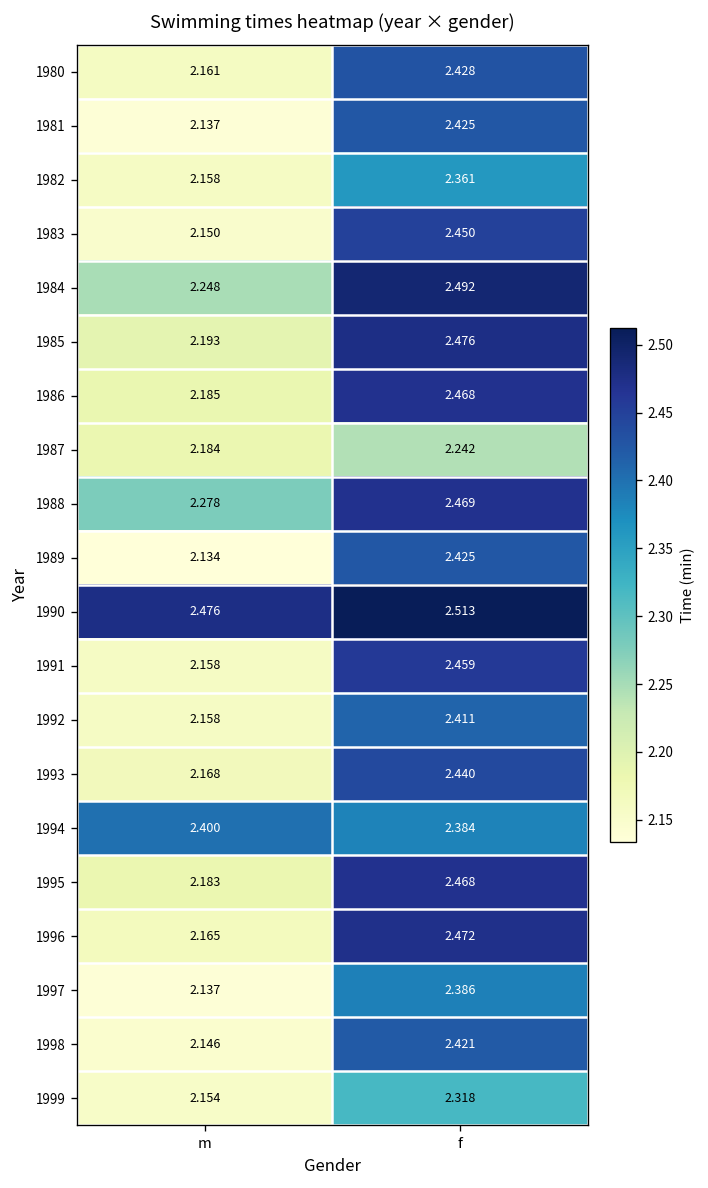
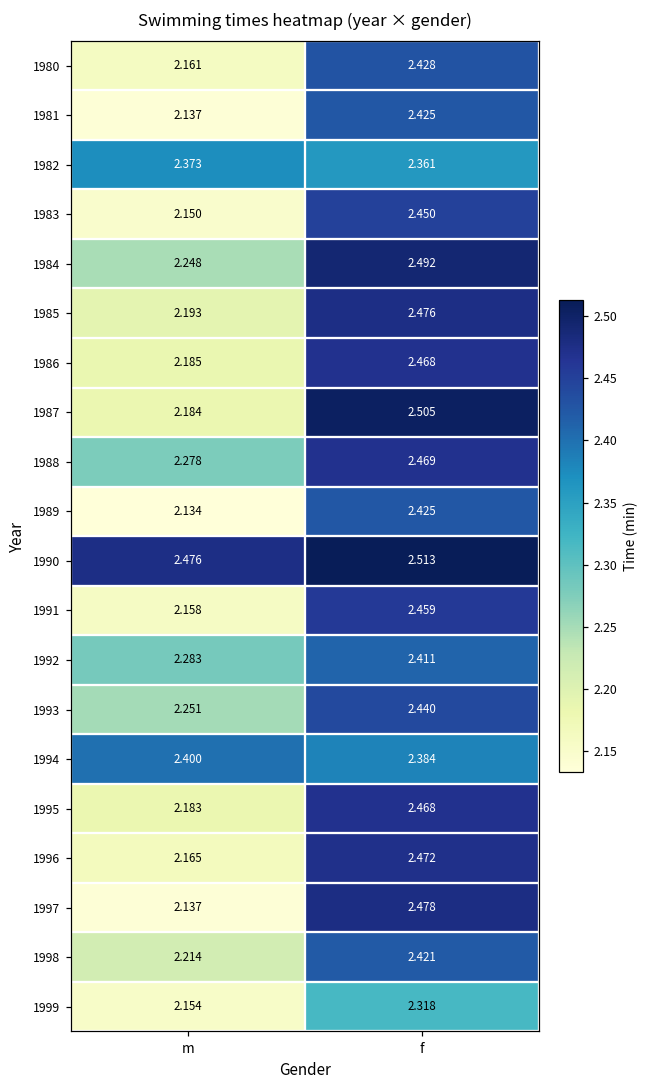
  {
    "1980": {
      "m": 2.161,
      "f": 2.428
    },
    "1981": {
      "m": 2.137,
      "f": 2.425
    },
    "1982": {
-     "m": 2.158,
+     "m": 2.373,
      "f": 2.361
    },
    "1983": {
      "m": 2.150,
      "f": 2.450
    },
    "1984": {
      "m": 2.248,
      "f": 2.492
    },
    "1985": {
      "m": 2.193,
      "f": 2.476
    },
    "1986": {
      "m": 2.185,
      "f": 2.468
    },
    "1987": {
      "m": 2.184,
-     "f": 2.242
+     "f": 2.505
    },
    "1988": {
      "m": 2.278,
      "f": 2.469
    },
    "1989": {
      "m": 2.134,
      "f": 2.425
    },
    "1990": {
      "m": 2.476,
      "f": 2.513
    },
    "1991": {
      "m": 2.158,
      "f": 2.459
    },
    "1992": {
-     "m": 2.158,
+     "m": 2.283,
      "f": 2.411
    },
    "1993": {
-     "m": 2.168,
+     "m": 2.251,
      "f": 2.440
    },
    "1994": {
      "m": 2.400,
      "f": 2.384
    },
    "1995": {
      "m": 2.183,
      "f": 2.468
    },
    "1996": {
      "m": 2.165,
      "f": 2.472
    },
    "1997": {
      "m": 2.137,
-     "f": 2.386
+     "f": 2.478
    },
    "1998": {
-     "m": 2.146,
+     "m": 2.214,
      "f": 2.421
    },
    "1999": {
      "m": 2.154,
      "f": 2.318
    }
  }
